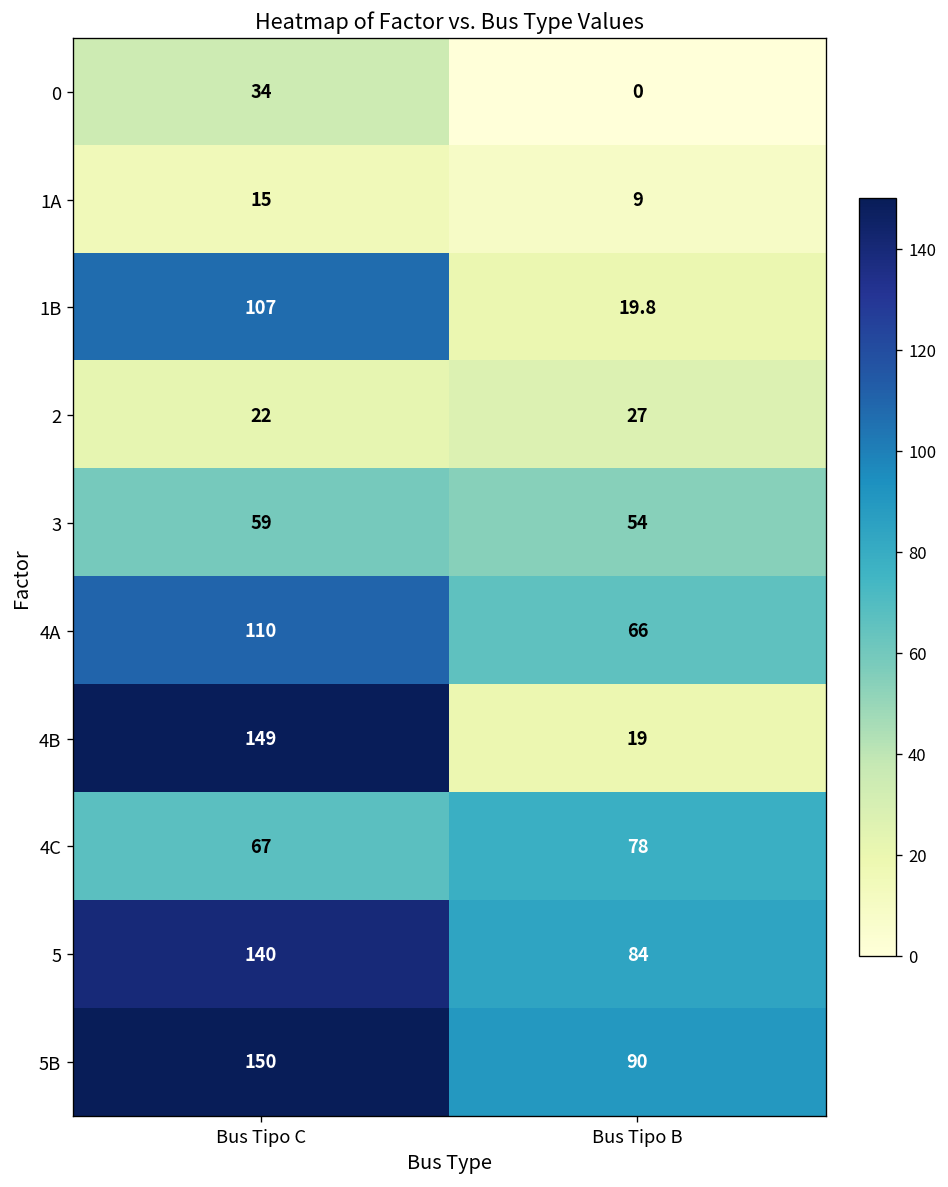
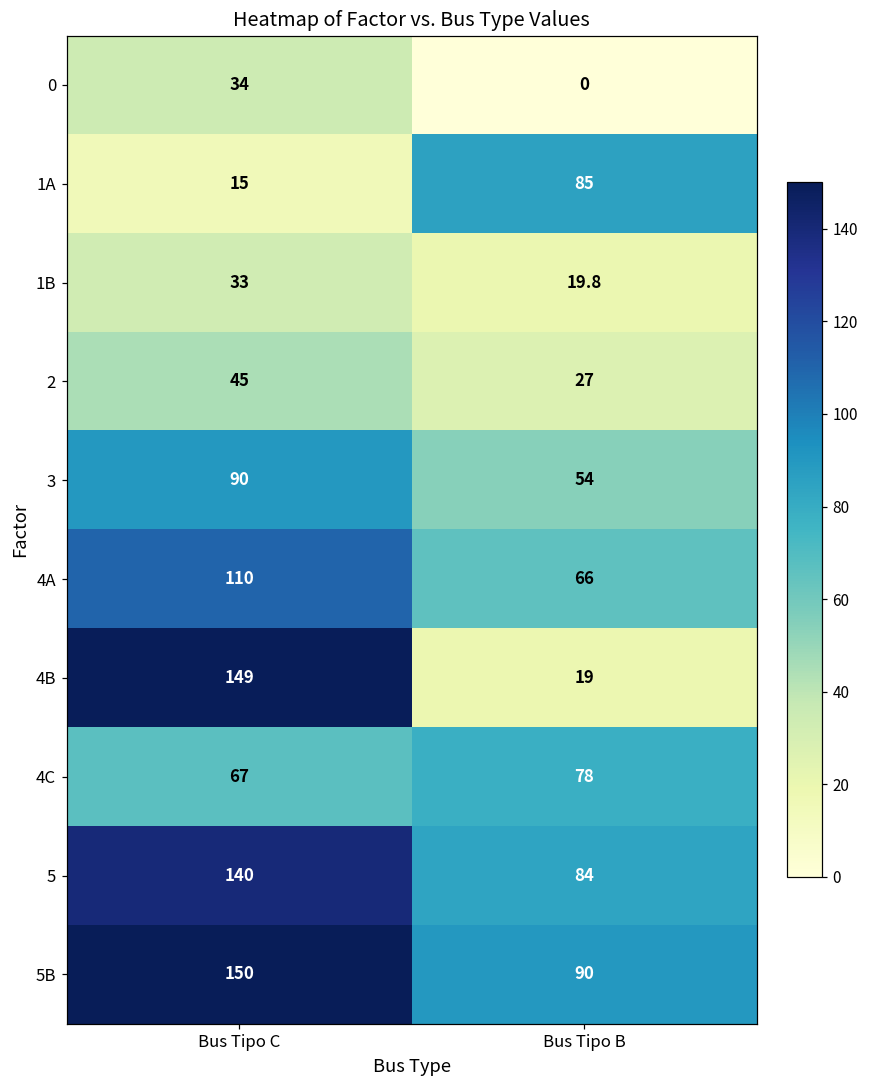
  {
    "0": {
      "Bus Tipo C": 34,
      "Bus Tipo B": 0
    },
    "1A": {
      "Bus Tipo C": 15,
-     "Bus Tipo B": 9
+     "Bus Tipo B": 85
    },
    "1B": {
-     "Bus Tipo C": 107,
+     "Bus Tipo C": 33,
      "Bus Tipo B": 19.8
    },
    "2": {
-     "Bus Tipo C": 22,
+     "Bus Tipo C": 45,
      "Bus Tipo B": 27
    },
    "3": {
-     "Bus Tipo C": 59,
+     "Bus Tipo C": 90,
      "Bus Tipo B": 54
    },
    "4A": {
      "Bus Tipo C": 110,
      "Bus Tipo B": 66
    },
    "4B": {
      "Bus Tipo C": 149,
      "Bus Tipo B": 19
    },
    "4C": {
      "Bus Tipo C": 67,
      "Bus Tipo B": 78
    },
    "5": {
      "Bus Tipo C": 140,
      "Bus Tipo B": 84
    },
    "5B": {
      "Bus Tipo C": 150,
      "Bus Tipo B": 90
    }
  }
